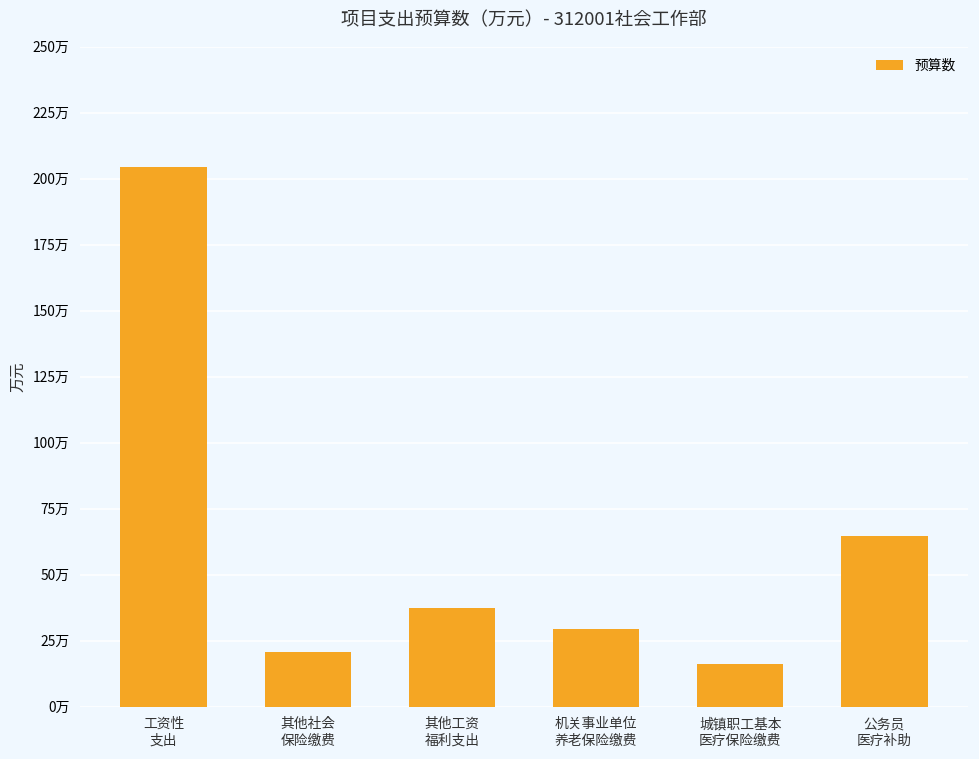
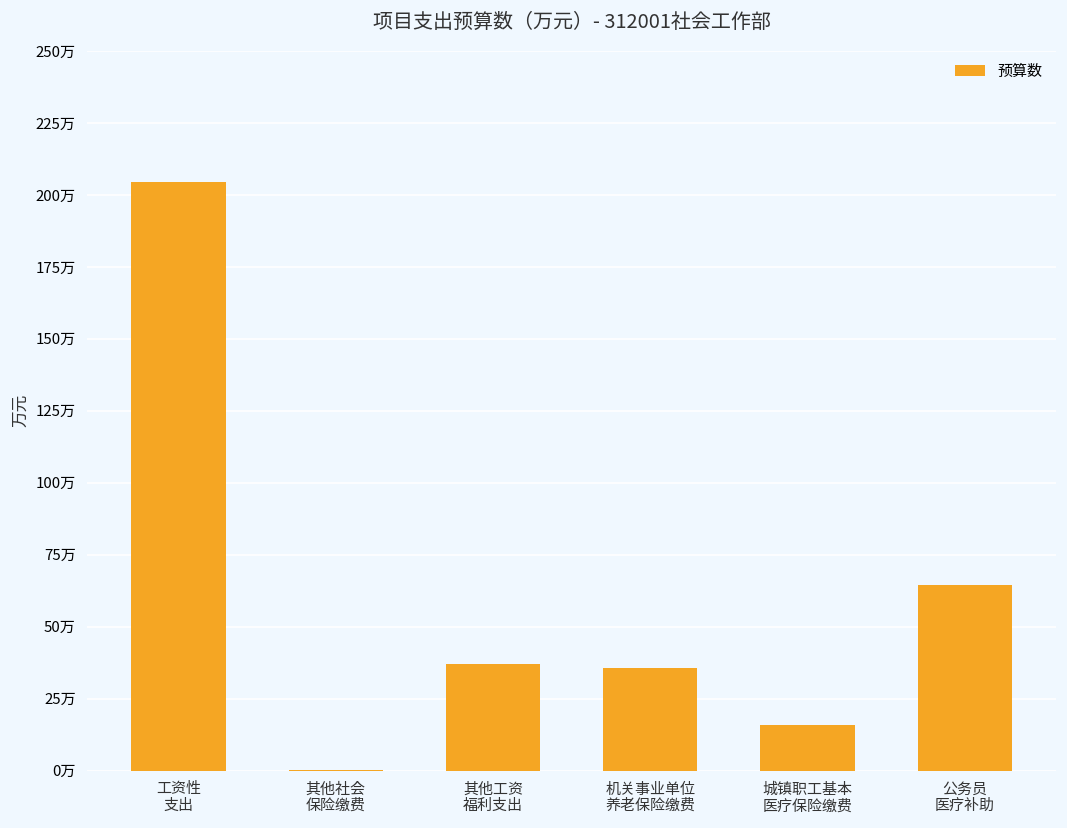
  {
    "工资性 支出": "204万",
-   "其他社会 保险缴费": "21万",
+   "其他社会 保险缴费": "0万",
    "其他工资 福利支出": "37万",
-   "机关事业单位 养老保险缴费": "29万",
+   "机关事业单位 养老保险缴费": "36万",
    "城镇职工基本 医疗保险缴费": "16万",
    "公务员 医疗补助": "64万"
  }
